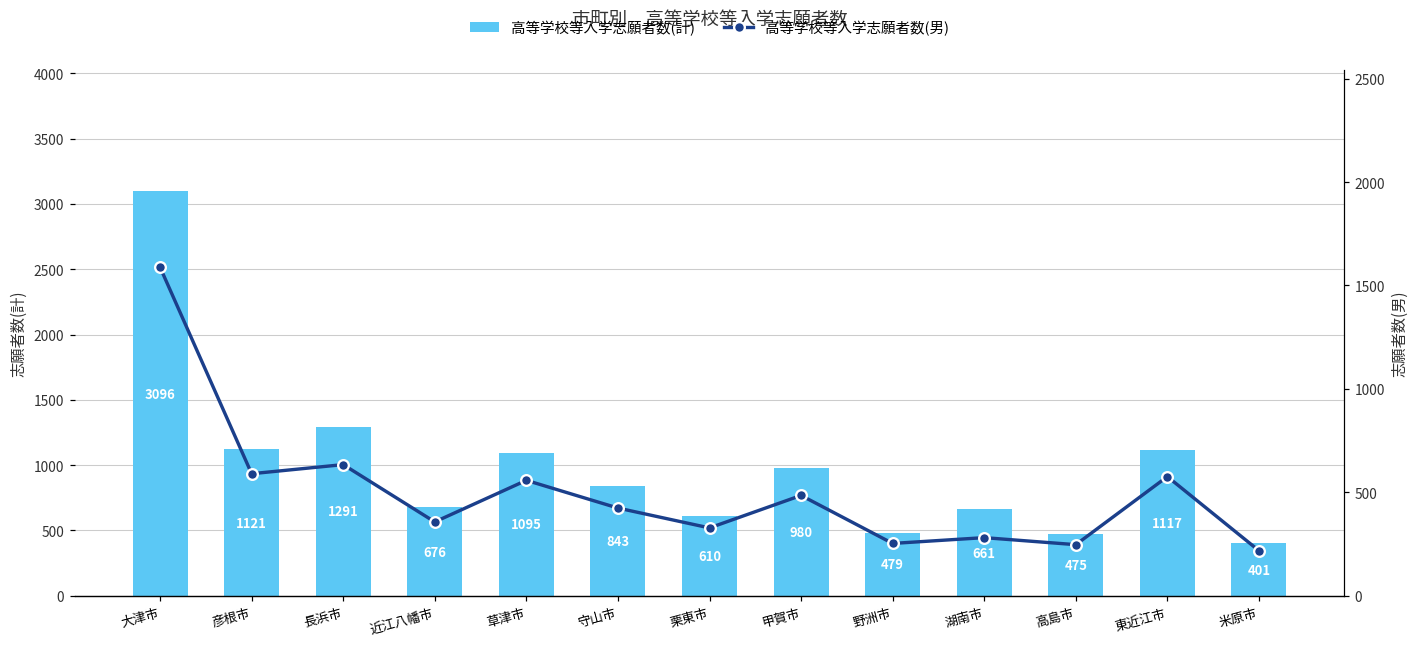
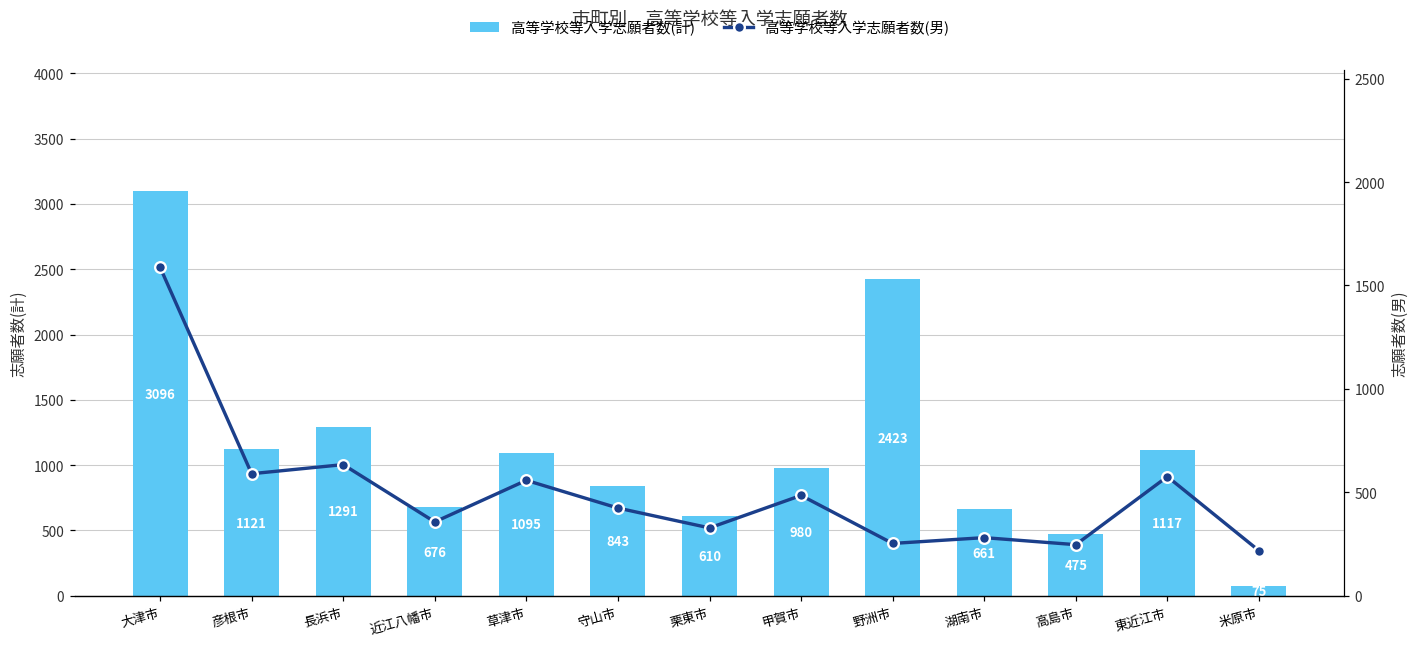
  {
    "高等学校等入学志願者数(計)": {
      "大津市": 3096,
      "彦根市": 1121,
      "長浜市": 1291,
      "近江八幡市": 676,
      "草津市": 1095,
      "守山市": 843,
      "栗東市": 610,
      "甲賀市": 980,
-     "野洲市": 479,
+     "野洲市": 2423,
      "湖南市": 661,
      "高島市": 475,
      "東近江市": 1117,
-     "米原市": 401
+     "米原市": 75
    }
  }
